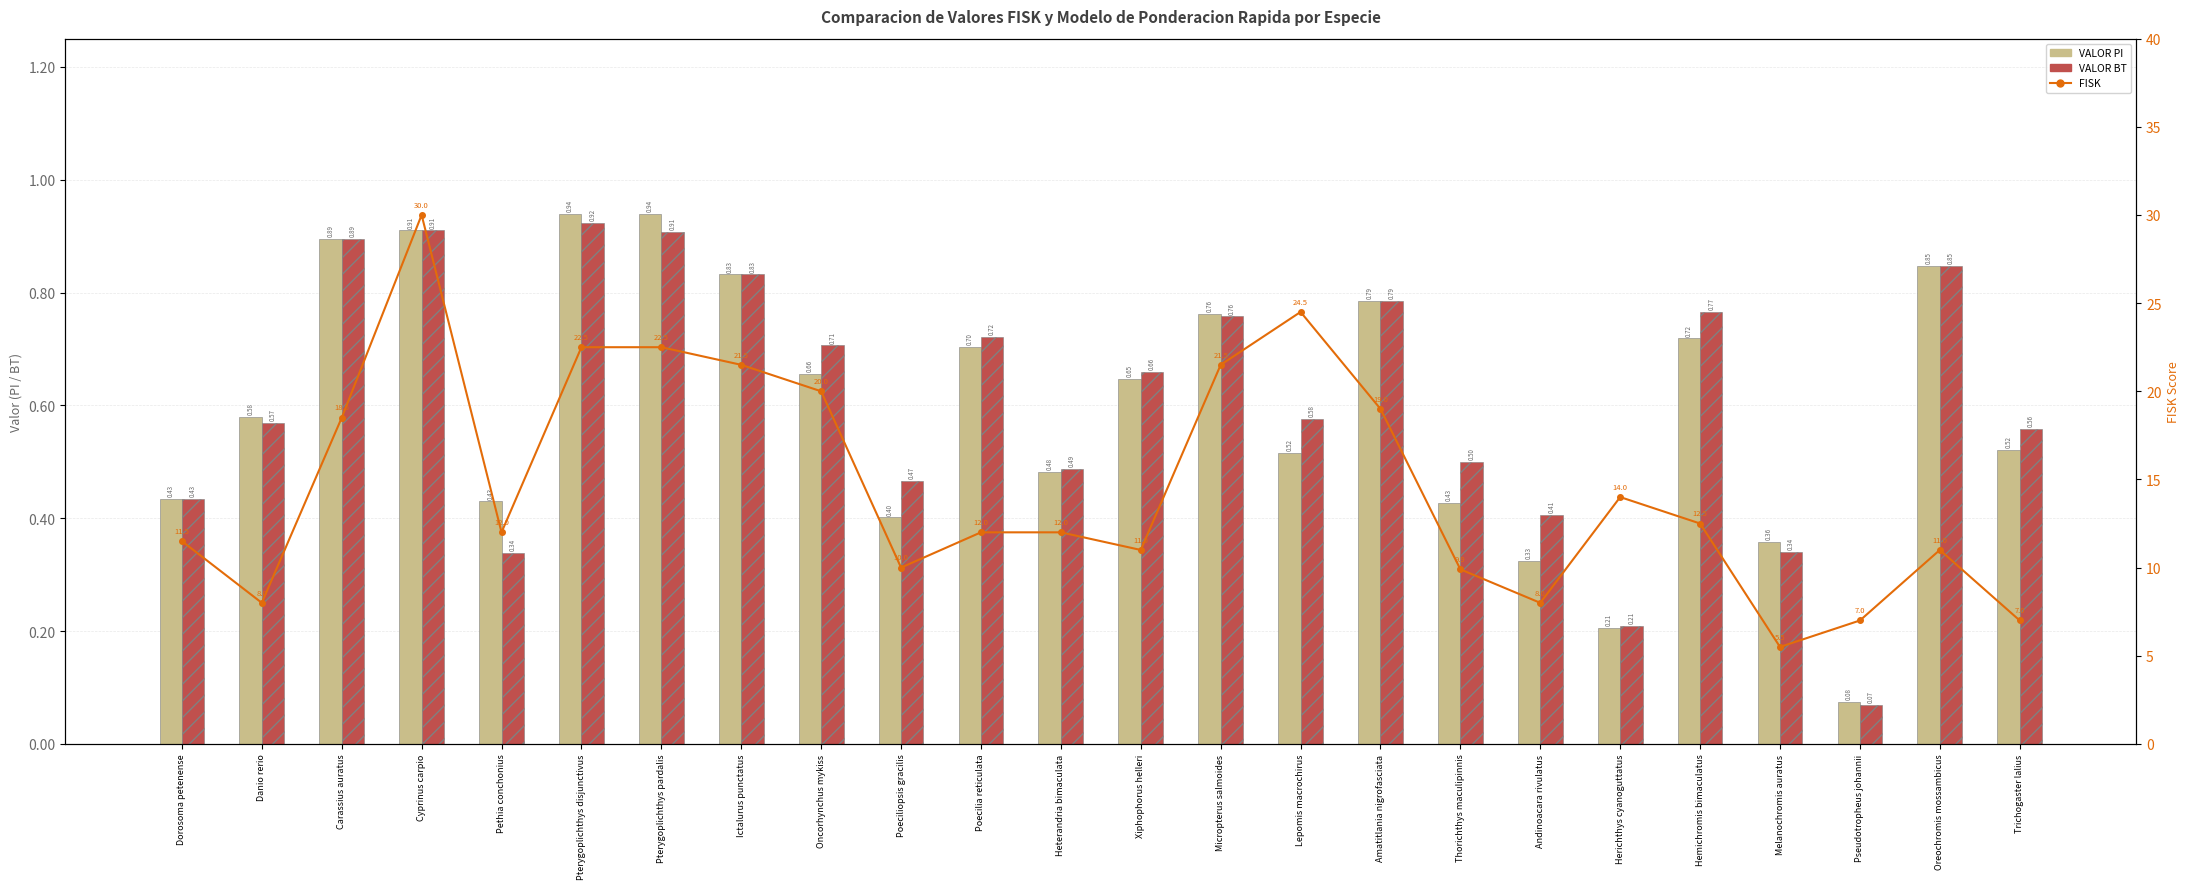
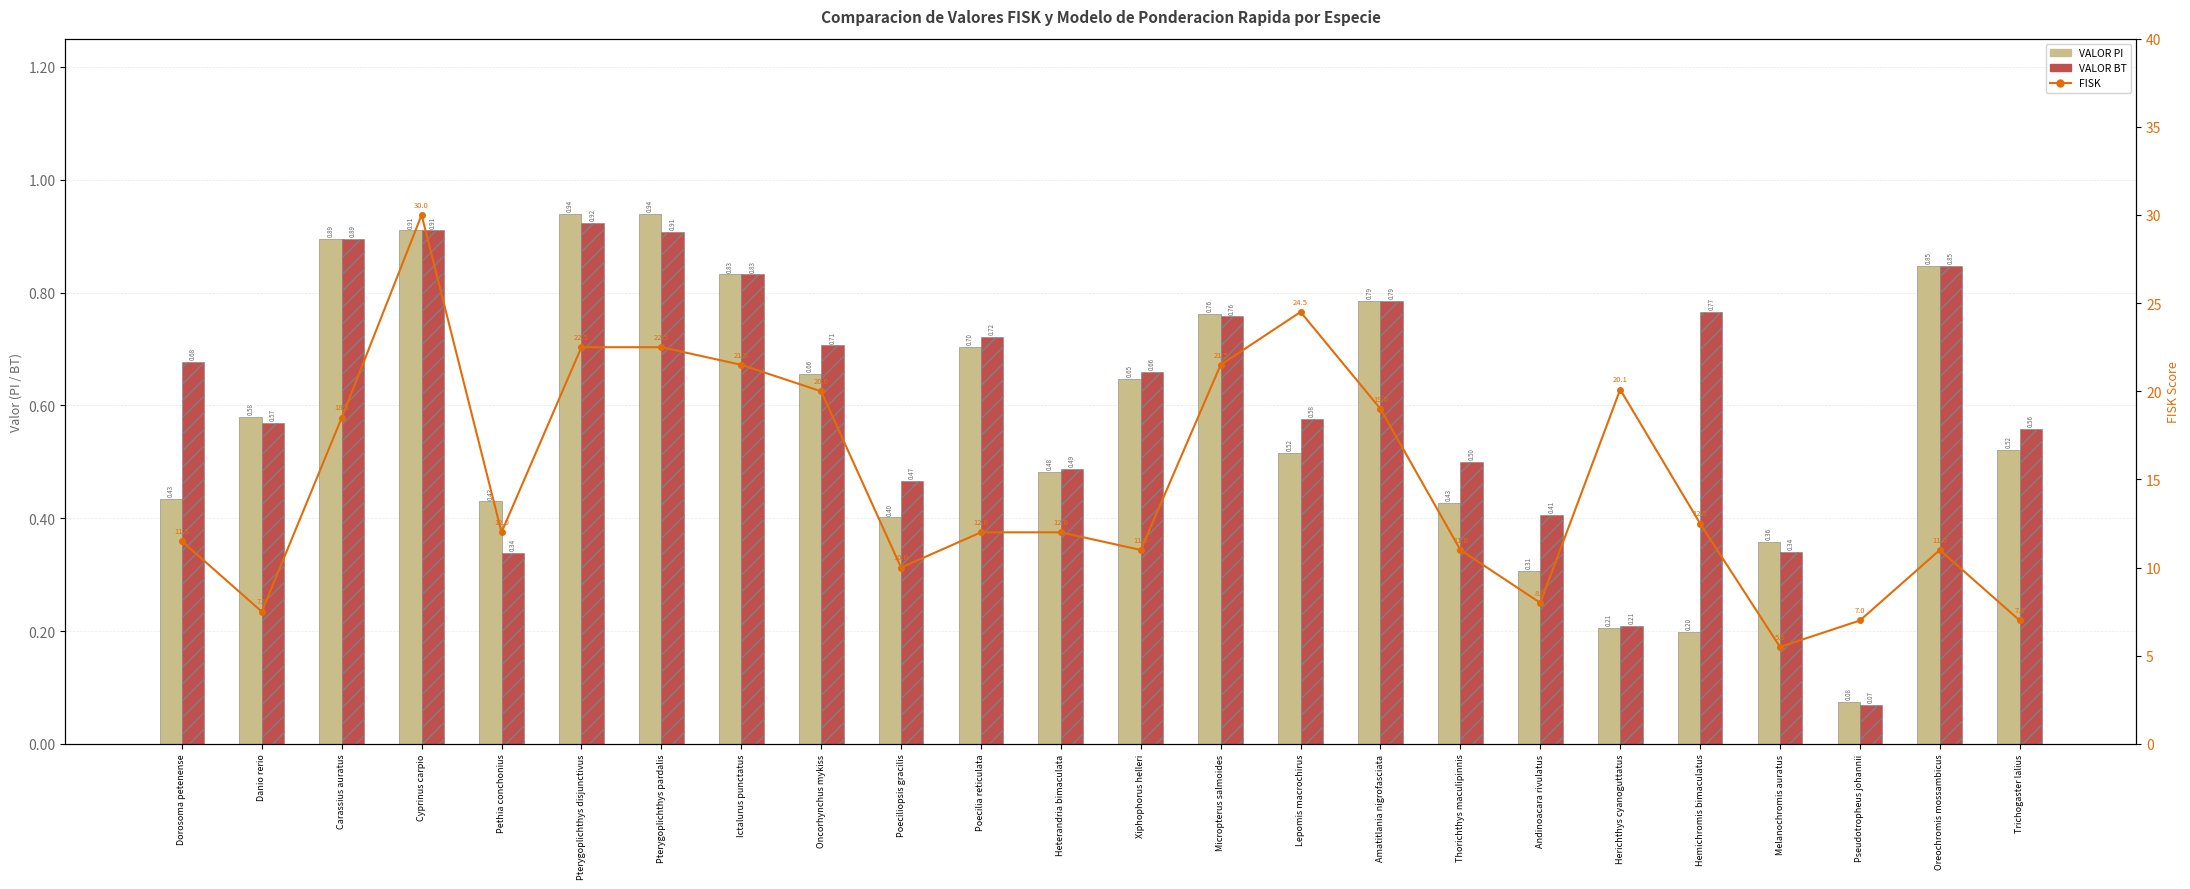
  {
    "VALOR PI": {
      "Dorosoma petenense": 0.43,
      "Danio rerio": 0.58,
      "Carassius auratus": 0.89,
      "Cyprinus carpio": 0.91,
      "Pethia conchonius": 0.43,
      "Pterygoplichthys disjunctivus": 0.94,
      "Pterygoplichthys pardalis": 0.94,
      "Ictalurus punctatus": 0.83,
      "Oncorhynchus mykiss": 0.66,
      "Poeciliopsis gracilis": 0.40,
      "Poecilia reticulata": 0.70,
      "Heterandria bimaculata": 0.48,
      "Xiphophorus helleri": 0.65,
      "Micropterus salmoides": 0.76,
      "Lepomis macrochirus": 0.52,
      "Amatitlania nigrofasciata": 0.79,
      "Thorichthys maculipinnis": 0.43,
-     "Andinoacara rivulatus": 0.33,
+     "Andinoacara rivulatus": 0.31,
      "Herichthys cyanoguttatus": 0.21,
-     "Hemichromis bimaculatus": 0.72,
+     "Hemichromis bimaculatus": 0.20,
      "Melanochromis auratus": 0.36,
      "Pseudotropheus johannii": 0.08,
      "Oreochromis mossambicus": 0.85,
      "Trichogaster lalius": 0.52
    },
    "VALOR BT": {
-     "Dorosoma petenense": 0.43,
+     "Dorosoma petenense": 0.68,
      "Danio rerio": 0.57,
      "Carassius auratus": 0.89,
      "Cyprinus carpio": 0.91,
      "Pethia conchonius": 0.34,
      "Pterygoplichthys disjunctivus": 0.92,
      "Pterygoplichthys pardalis": 0.91,
      "Ictalurus punctatus": 0.83,
      "Oncorhynchus mykiss": 0.71,
      "Poeciliopsis gracilis": 0.47,
      "Poecilia reticulata": 0.72,
      "Heterandria bimaculata": 0.49,
      "Xiphophorus helleri": 0.66,
      "Micropterus salmoides": 0.76,
      "Lepomis macrochirus": 0.58,
      "Amatitlania nigrofasciata": 0.79,
      "Thorichthys maculipinnis": 0.50,
      "Andinoacara rivulatus": 0.41,
      "Herichthys cyanoguttatus": 0.21,
      "Hemichromis bimaculatus": 0.77,
      "Melanochromis auratus": 0.34,
      "Pseudotropheus johannii": 0.07,
      "Oreochromis mossambicus": 0.85,
      "Trichogaster lalius": 0.56
    },
    "FISK": {
      "Dorosoma petenense": 11.5,
-     "Danio rerio": 8.0,
+     "Danio rerio": 7.5,
      "Carassius auratus": 18.5,
      "Cyprinus carpio": 30.0,
      "Pethia conchonius": 12.0,
      "Pterygoplichthys disjunctivus": 22.5,
      "Pterygoplichthys pardalis": 22.5,
      "Ictalurus punctatus": 21.5,
      "Oncorhynchus mykiss": 20.0,
      "Poeciliopsis gracilis": 10.0,
      "Poecilia reticulata": 12.0,
      "Heterandria bimaculata": 12.0,
      "Xiphophorus helleri": 11.0,
      "Micropterus salmoides": 21.5,
      "Lepomis macrochirus": 24.5,
      "Amatitlania nigrofasciata": 19.0,
-     "Thorichthys maculipinnis": 9.9,
+     "Thorichthys maculipinnis": 11.0,
      "Andinoacara rivulatus": 8.0,
-     "Herichthys cyanoguttatus": 14.0,
+     "Herichthys cyanoguttatus": 20.1,
      "Hemichromis bimaculatus": 12.5,
      "Melanochromis auratus": 5.5,
      "Pseudotropheus johannii": 7.0,
      "Oreochromis mossambicus": 11.0,
      "Trichogaster lalius": 7.0
    }
  }
